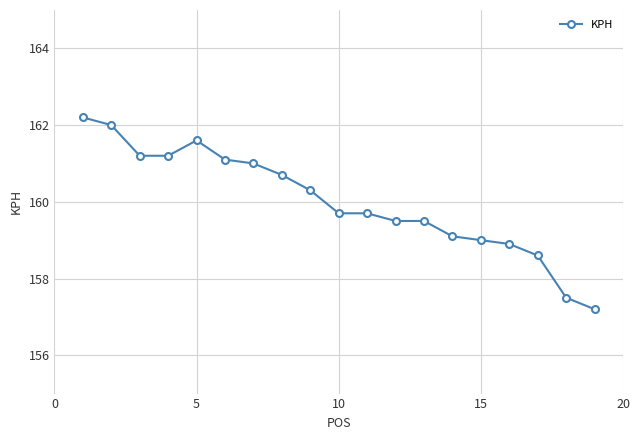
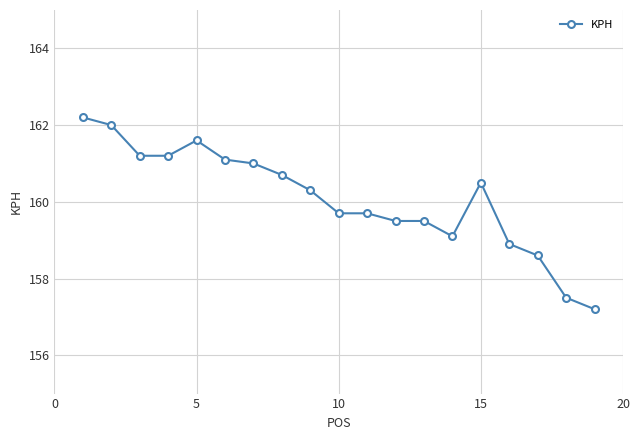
  {
    "5": 161.6,
    "10": 159.7,
-   "15": 159.0
+   "15": 160.5
  }
